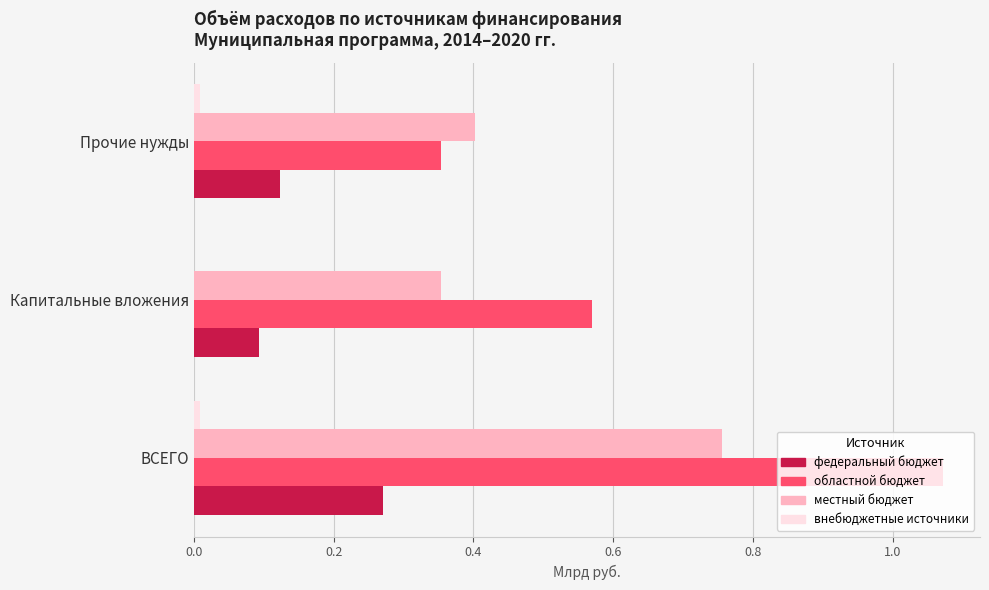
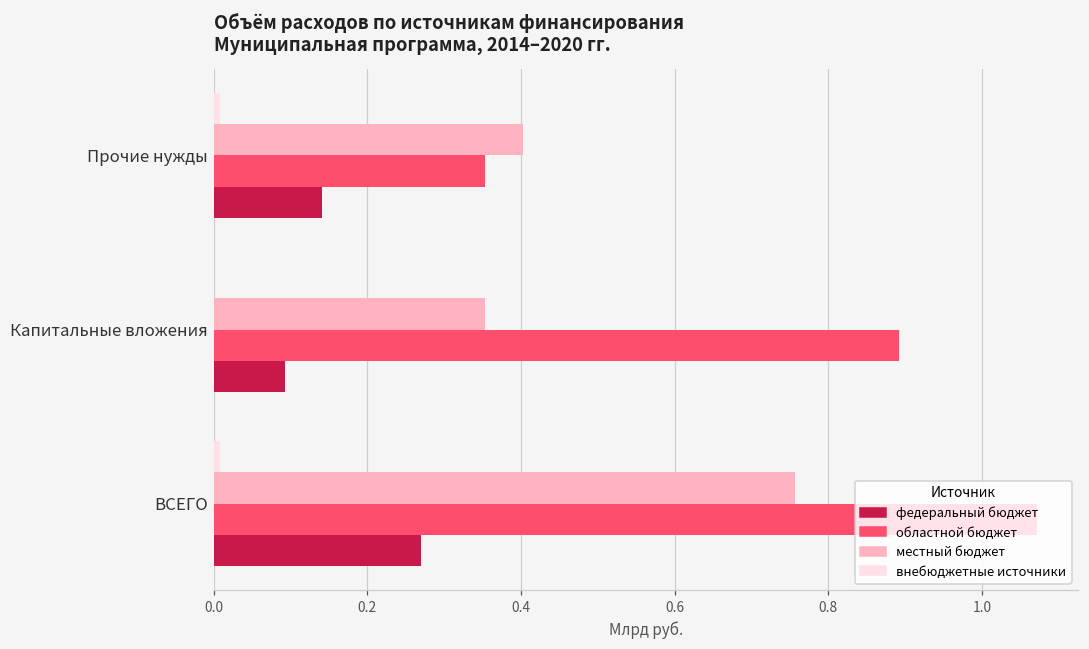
  {
    "федеральный бюджет": {
-     "Прочие нужды": 0.12,
+     "Прочие нужды": 0.14,
      "Капитальные вложения": 0.09,
      "ВСЕГО": 0.27
    },
    "областной бюджет": {
      "Прочие нужды": 0.35,
-     "Капитальные вложения": 0.57
+     "Капитальные вложения": 0.89
    }
  }
